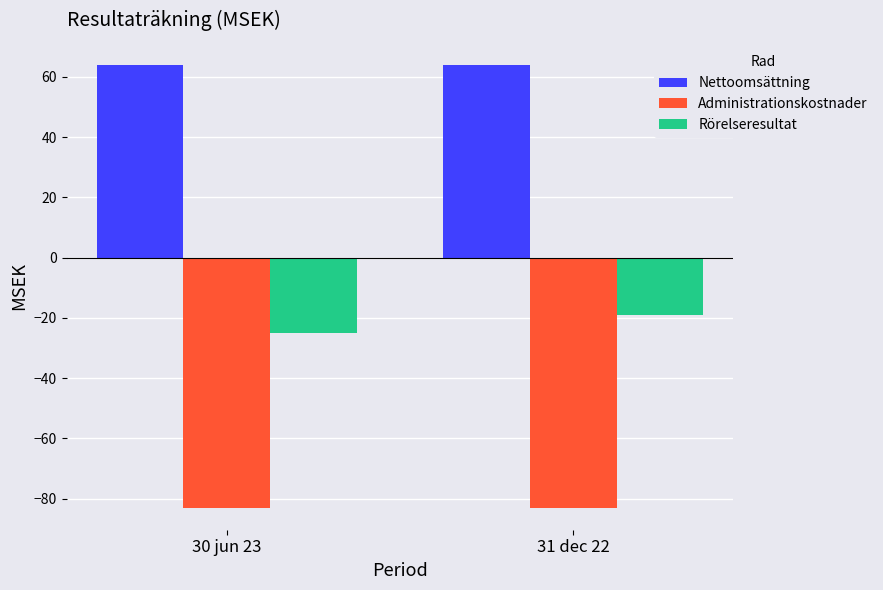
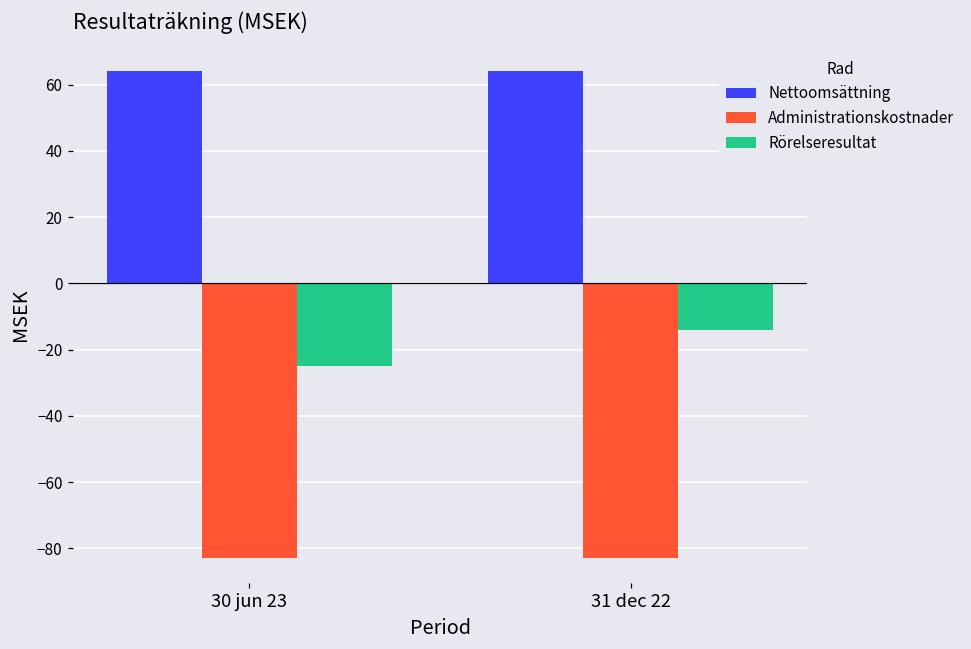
  {
    "Nettoomsättning": {
      "30 jun 23": 64,
      "31 dec 22": 64
    },
    "Administrationskostnader": {
      "30 jun 23": -83,
      "31 dec 22": -83
    },
    "Rörelseresultat": {
      "30 jun 23": -25,
-     "31 dec 22": -19
+     "31 dec 22": -14
    }
  }
